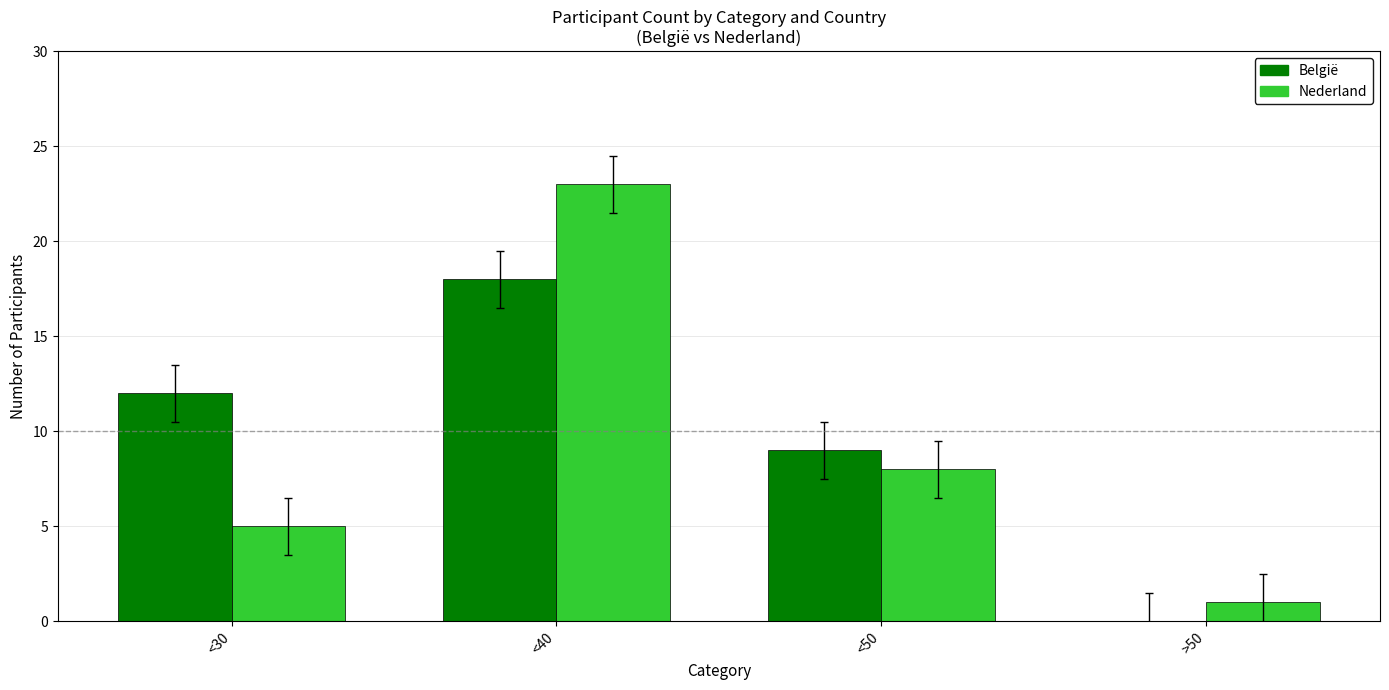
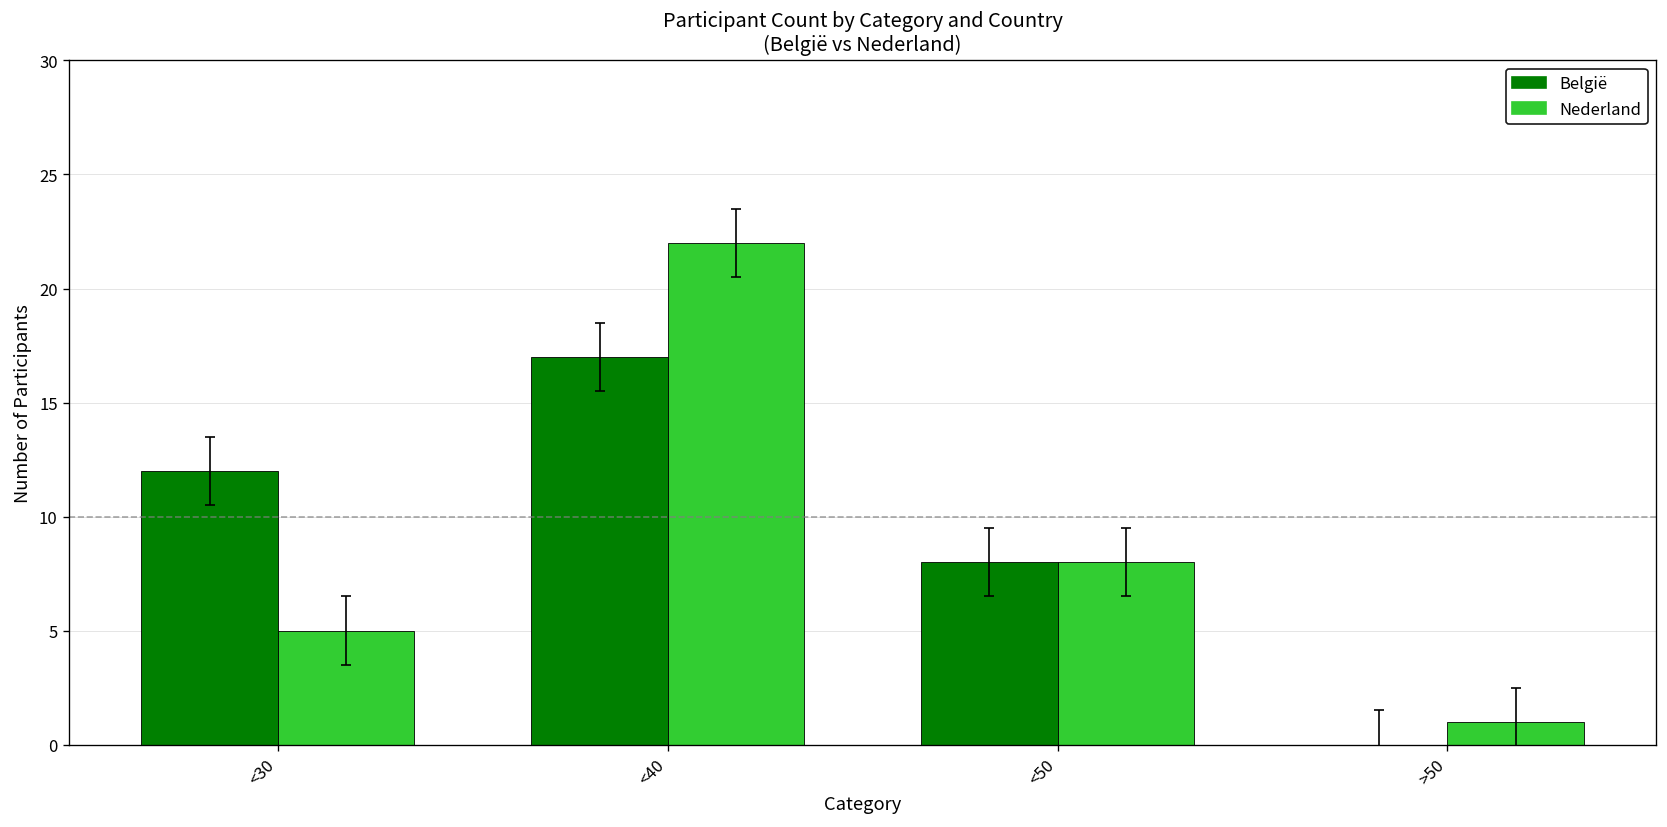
  {
    "België": {
      "<30": 12,
-     "<40": 18,
-     "<50": 9,
+     "<40": 17,
+     "<50": 8,
      ">50": 0
    },
    "Nederland": {
      "<30": 5,
-     "<40": 23,
+     "<40": 22,
      "<50": 8,
      ">50": 1
    }
  }
